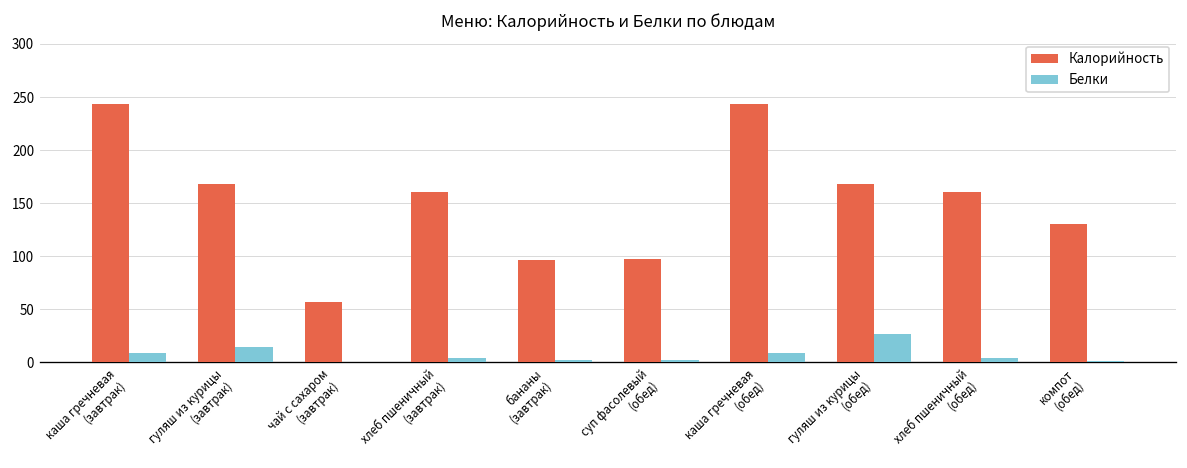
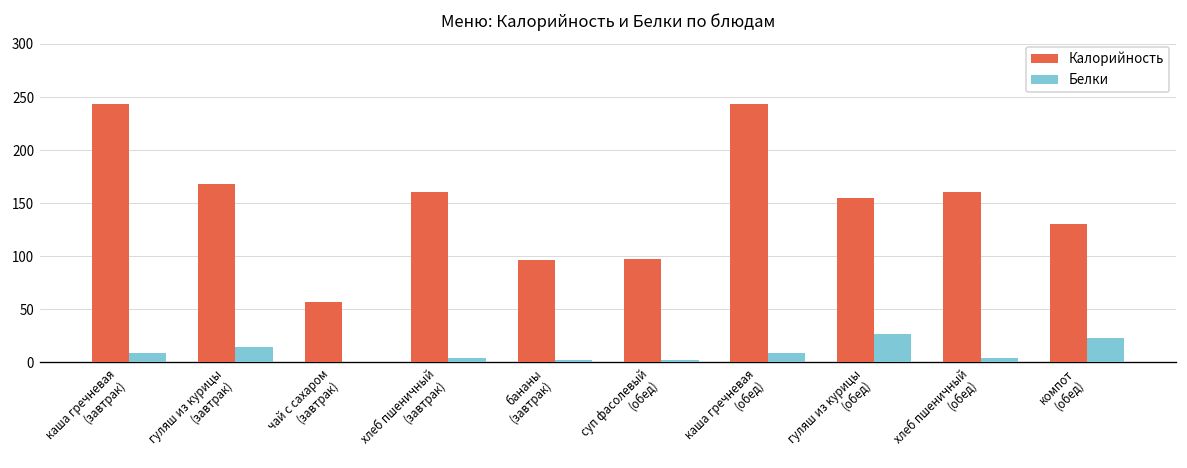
  {
    "Калорийность": {
      "каша гречневая (завтрак)": 240,
      "гуляш из курицы (завтрак)": 170,
      "чай с сахаром (завтрак)": 60,
      "хлеб пшеничный (завтрак)": 160,
      "бананы (завтрак)": 100,
      "суп фасолевый (обед)": 100,
      "каша гречневая (обед)": 240,
-     "гуляш из курицы (обед)": 170,
+     "гуляш из курицы (обед)": 160,
      "хлеб пшеничный (обед)": 160,
      "компот (обед)": 130
    },
    "Белки": {
      "каша гречневая (завтрак)": 10,
      "гуляш из курицы (завтрак)": 10,
      "хлеб пшеничный (завтрак)": 0,
      "каша гречневая (обед)": 10,
      "гуляш из курицы (обед)": 30,
      "хлеб пшеничный (обед)": 0,
-     "компот (обед)": 0
+     "компот (обед)": 20
    }
  }
